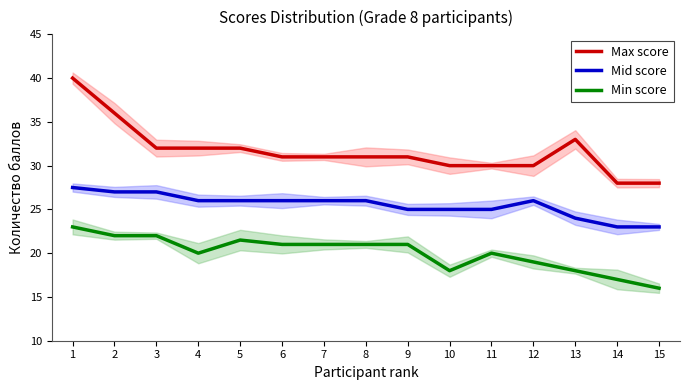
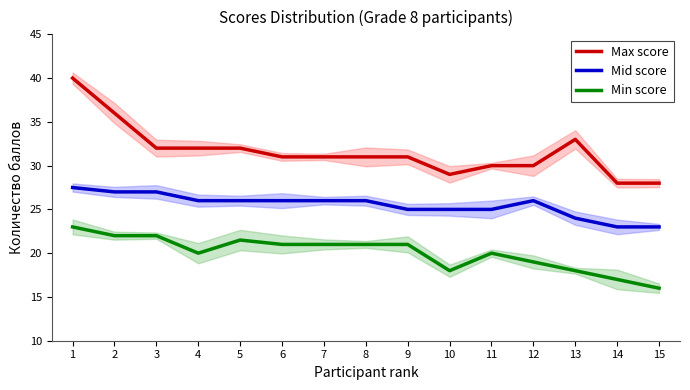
  {
    "Max score": {
      "1": 40,
      "2": 36,
      "3": 32,
      "4": 32,
      "5": 32,
      "6": 31,
      "7": 31,
      "8": 31,
      "9": 31,
-     "10": 30,
+     "10": 29,
      "11": 30,
      "12": 30,
      "13": 33,
      "14": 28,
      "15": 28
    },
    "Mid score": {
      "1": 28,
      "2": 27,
      "3": 27,
      "4": 26,
      "5": 26,
      "6": 26,
      "7": 26,
      "8": 26,
      "9": 25,
      "10": 25,
      "11": 25,
      "12": 26,
      "13": 24,
      "14": 23,
      "15": 23
    },
    "Min score": {
      "1": 23,
      "2": 22,
      "3": 22,
      "4": 20,
      "5": 22,
      "6": 21,
      "7": 21,
      "8": 21,
      "9": 21,
      "10": 18,
      "11": 20,
      "12": 19,
      "13": 18,
      "14": 17,
      "15": 16
    }
  }
